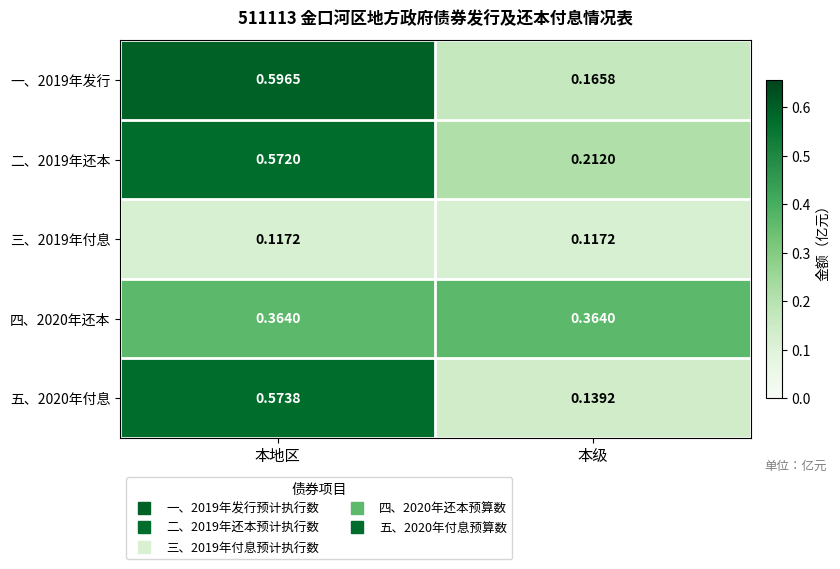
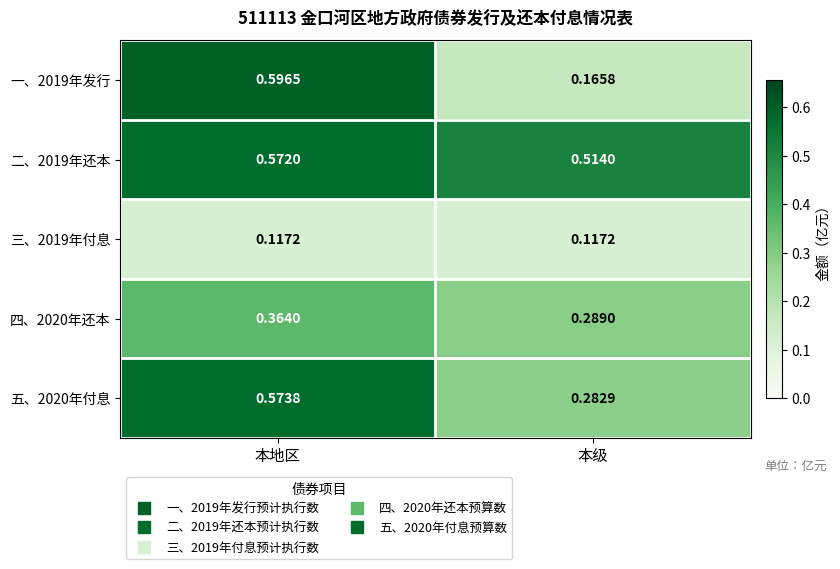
  {
    "一、2019年发行": {
      "本地区": 0.5965,
      "本级": 0.1658
    },
    "二、2019年还本": {
      "本地区": 0.5720,
-     "本级": 0.2120
+     "本级": 0.5140
    },
    "三、2019年付息": {
      "本地区": 0.1172,
      "本级": 0.1172
    },
    "四、2020年还本": {
      "本地区": 0.3640,
-     "本级": 0.3640
+     "本级": 0.2890
    },
    "五、2020年付息": {
      "本地区": 0.5738,
-     "本级": 0.1392
+     "本级": 0.2829
    }
  }
